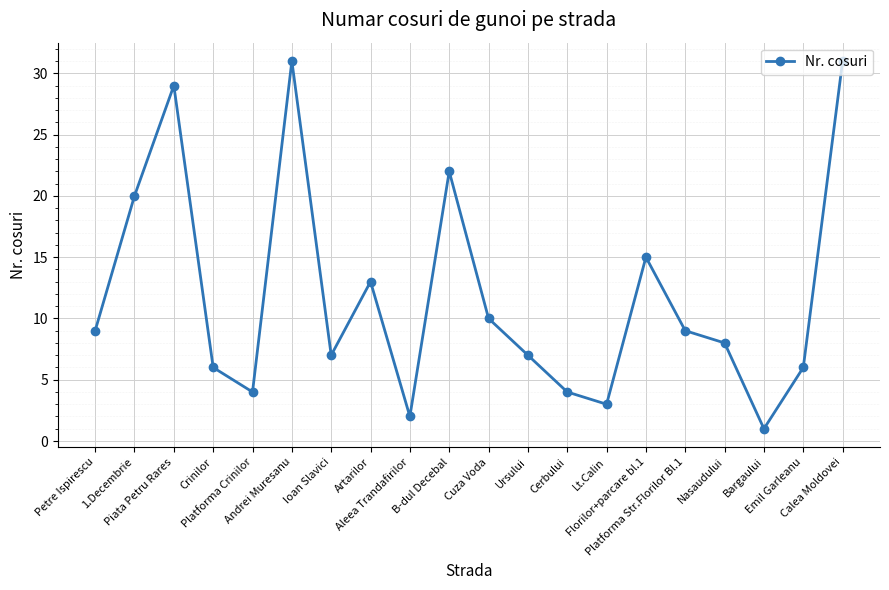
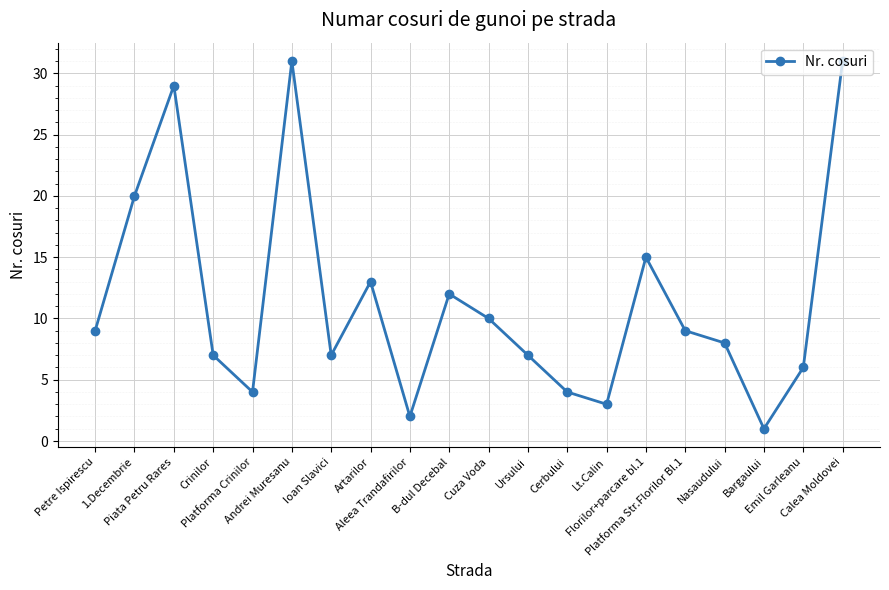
  {
    "Petre Ispirescu": 9,
    "1.Decembrie": 20,
    "Piata Petru Rares": 29,
-   "Crinilor": 6,
+   "Crinilor": 7,
    "Platforma Crinilor": 4,
    "Andrei Muresanu": 31,
    "Ioan Slavici": 7,
    "Artarilor": 13,
    "Aleea Trandafirilor": 2,
-   "B-dul Decebal": 22,
+   "B-dul Decebal": 12,
    "Cuza Voda": 10,
    "Ursului": 7,
    "Cerbului": 4,
    "Lt.Calin": 3,
    "Florilor+parcare bl.1": 15,
    "Platforma Str.Florilor Bl.1": 9,
    "Nasaudului": 8,
    "Bargaului": 1,
    "Emil Garleanu": 6
  }
